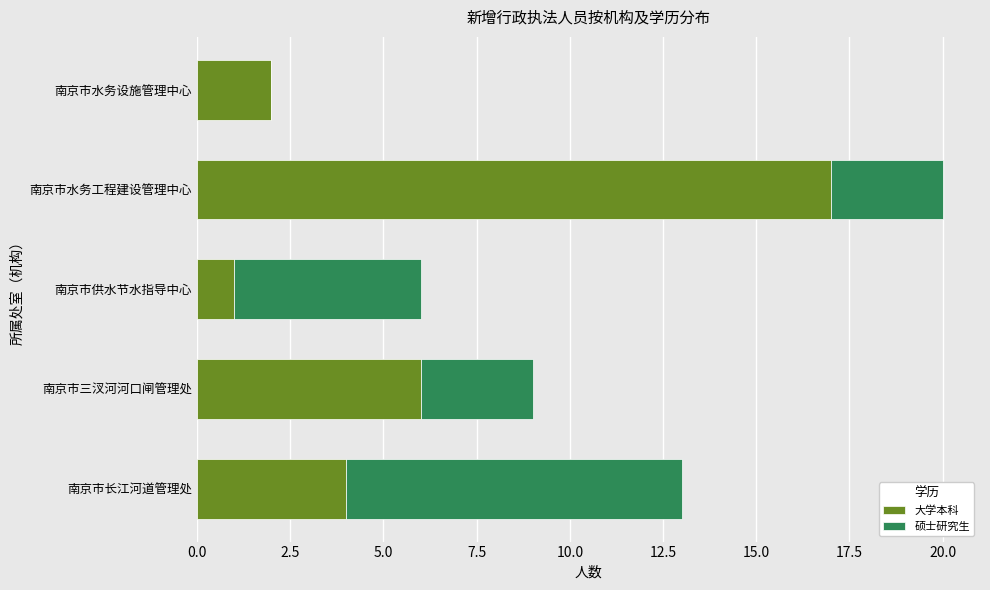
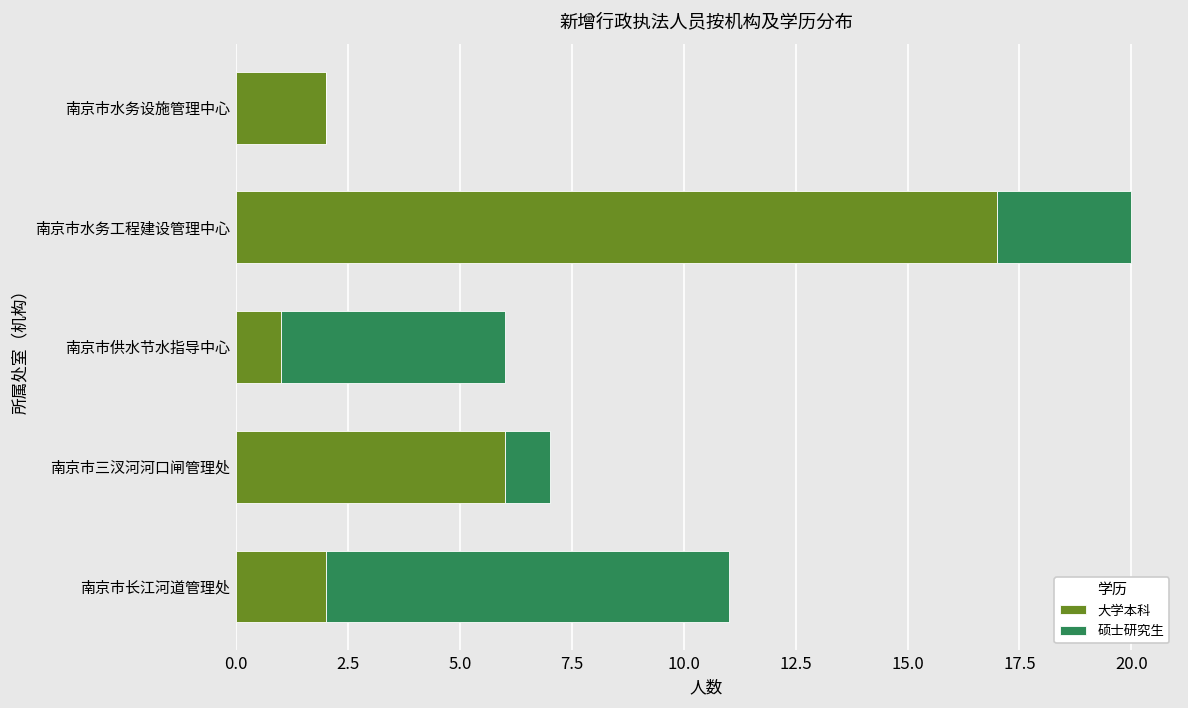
  {
    "大学本科": {
      "南京市水务设施管理中心": 2,
      "南京市水务工程建设管理中心": 17,
      "南京市供水节水指导中心": 1,
      "南京市三汊河河口闸管理处": 6,
-     "南京市长江河道管理处": 4
+     "南京市长江河道管理处": 2
    },
    "硕士研究生": {
      "南京市水务设施管理中心": 0,
      "南京市水务工程建设管理中心": 3,
      "南京市供水节水指导中心": 5,
-     "南京市三汊河河口闸管理处": 3,
+     "南京市三汊河河口闸管理处": 1,
      "南京市长江河道管理处": 9
    }
  }
